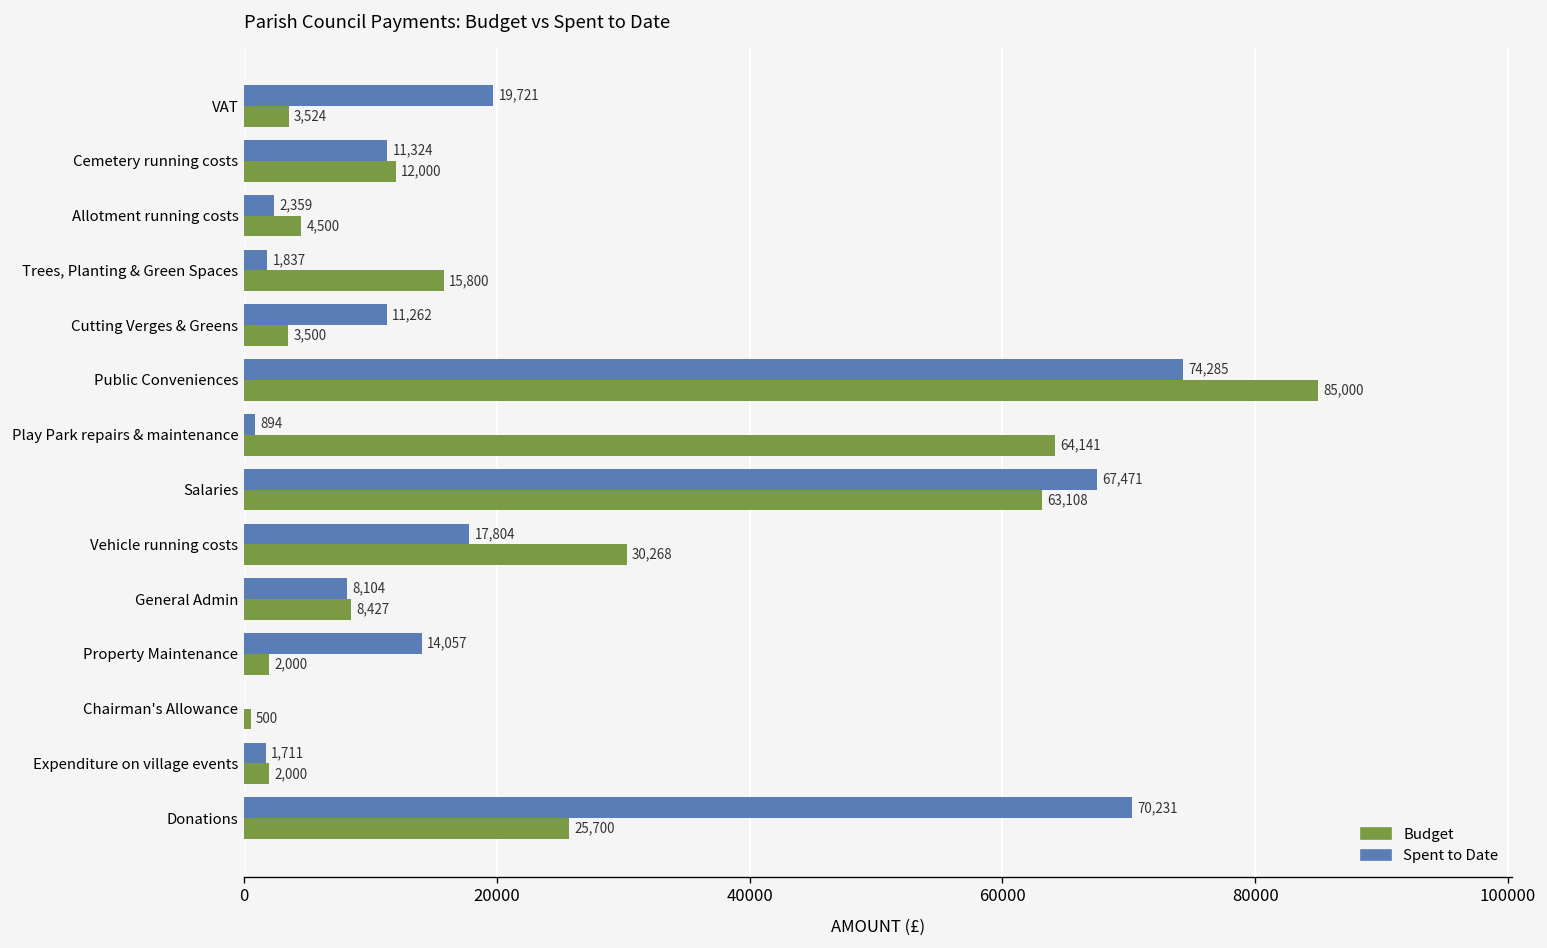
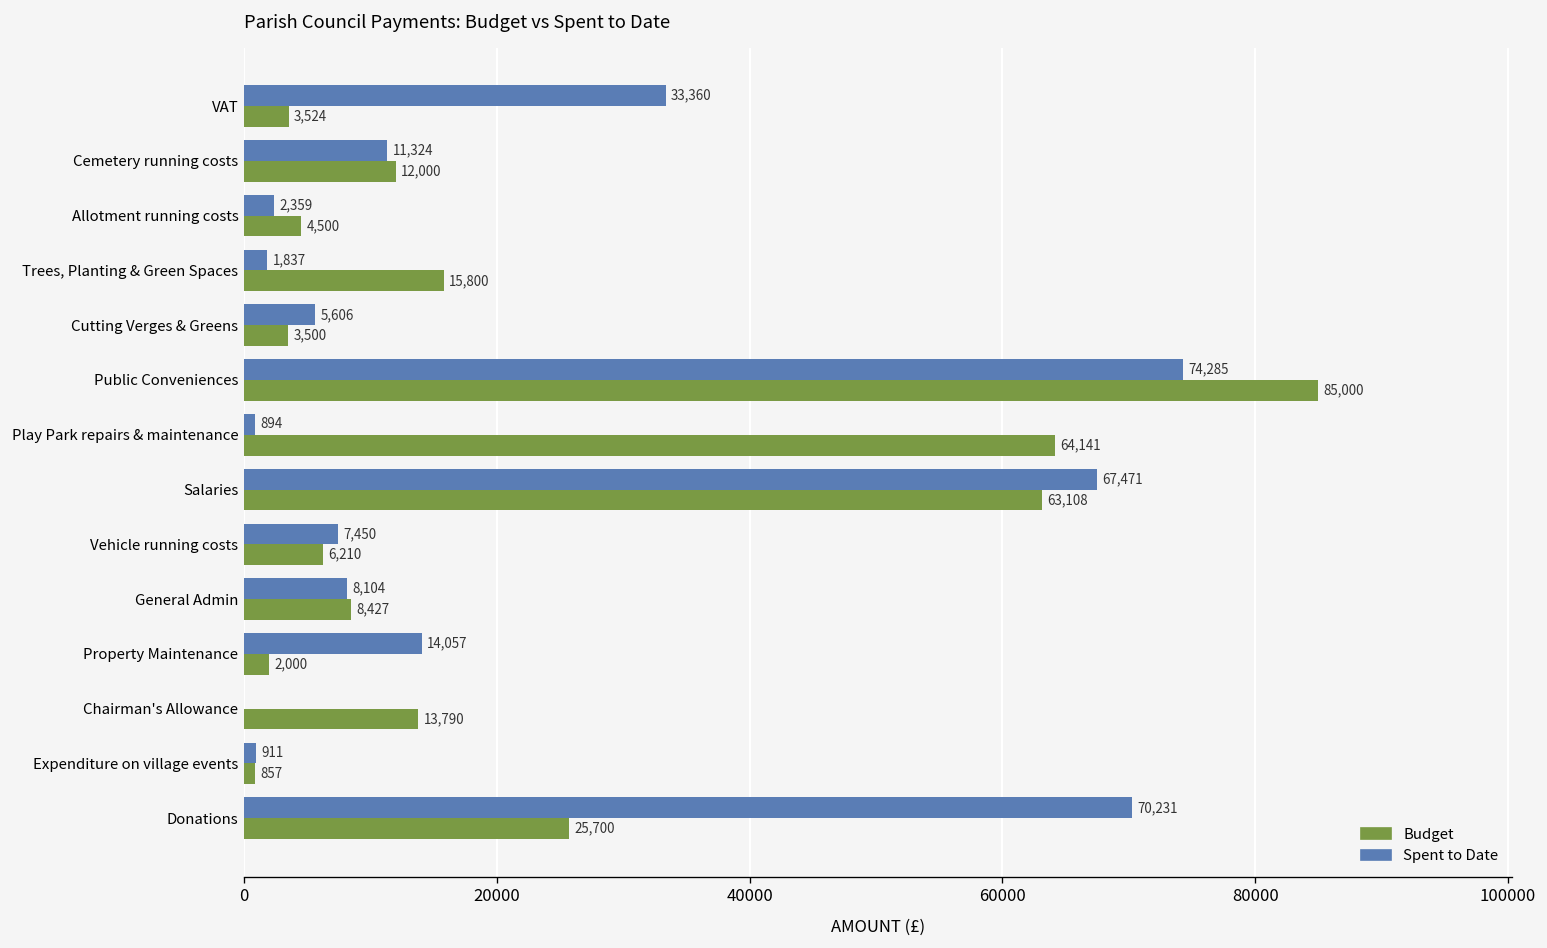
  {
    "Budget": {
      "VAT": "3,524",
      "Cemetery running costs": "12,000",
      "Allotment running costs": "4,500",
      "Trees, Planting & Green Spaces": "15,800",
      "Cutting Verges & Greens": "3,500",
      "Public Conveniences": "85,000",
      "Play Park repairs & maintenance": "64,141",
      "Salaries": "63,108",
-     "Vehicle running costs": "30,268",
+     "Vehicle running costs": "6,210",
      "General Admin": "8,427",
      "Property Maintenance": "2,000",
-     "Chairman's Allowance": "500",
-     "Expenditure on village events": "2,000",
+     "Chairman's Allowance": "13,790",
+     "Expenditure on village events": "857",
      "Donations": "25,700"
    },
    "Spent to Date": {
-     "VAT": "19,721",
+     "VAT": "33,360",
      "Cemetery running costs": "11,324",
      "Allotment running costs": "2,359",
      "Trees, Planting & Green Spaces": "1,837",
-     "Cutting Verges & Greens": "11,262",
+     "Cutting Verges & Greens": "5,606",
      "Public Conveniences": "74,285",
      "Play Park repairs & maintenance": "894",
      "Salaries": "67,471",
-     "Vehicle running costs": "17,804",
+     "Vehicle running costs": "7,450",
      "General Admin": "8,104",
      "Property Maintenance": "14,057",
-     "Expenditure on village events": "1,711",
+     "Expenditure on village events": "911",
      "Donations": "70,231"
    }
  }
